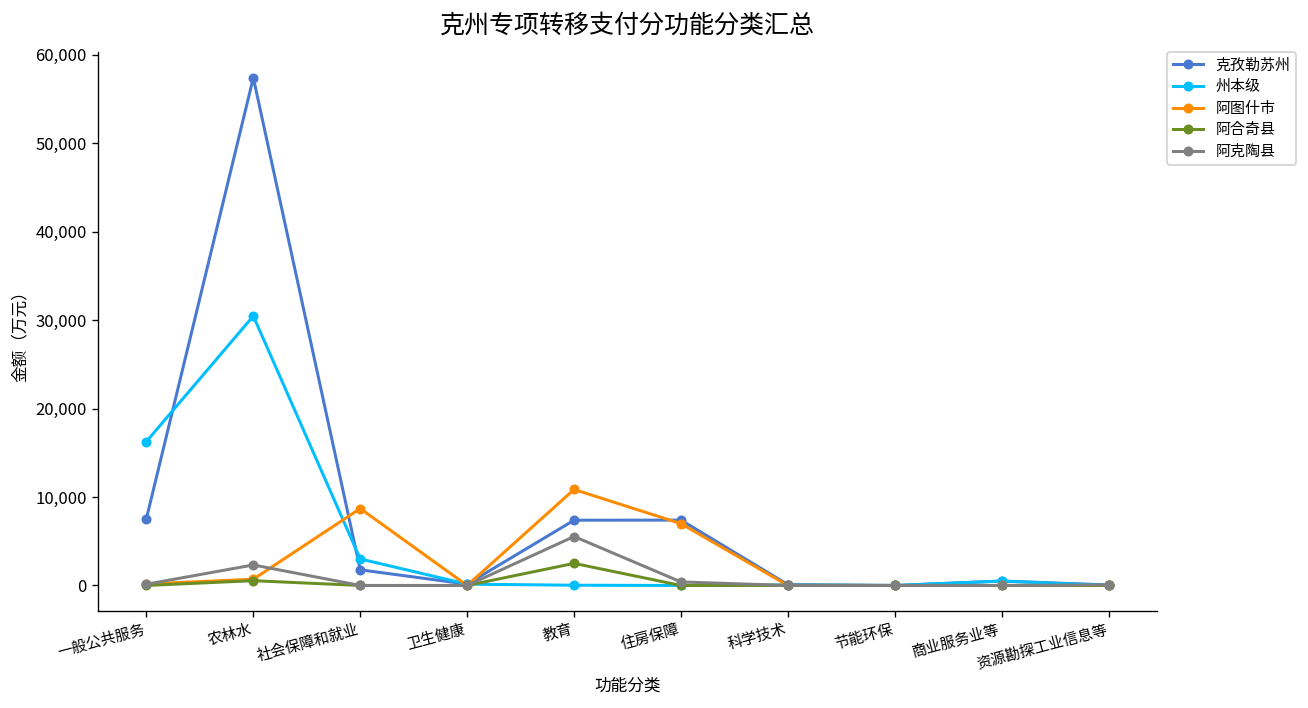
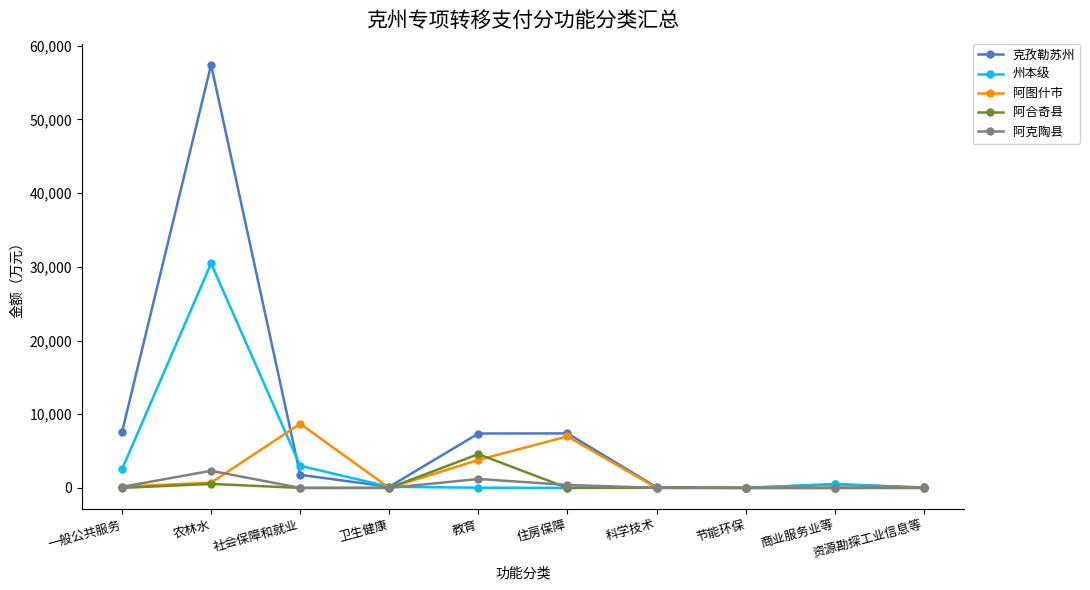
  {
    "克孜勒苏州": {
      "一般公共服务": "8,000",
      "农林水": "57,000",
      "社会保障和就业": "2,000",
      "教育": "7,000",
      "住房保障": "7,000"
    },
    "州本级": {
-     "一般公共服务": "16,000",
+     "一般公共服务": "3,000",
      "农林水": "30,000",
      "社会保障和就业": "3,000",
      "教育": "0"
    },
    "阿图什市": {
      "社会保障和就业": "9,000",
-     "教育": "11,000",
+     "教育": "4,000",
      "住房保障": "7,000"
    },
    "阿合奇县": {
-     "教育": "3,000"
+     "教育": "5,000"
    },
    "阿克陶县": {
      "农林水": "2,000",
-     "教育": "6,000",
+     "教育": "1,000",
      "住房保障": "0"
    }
  }
